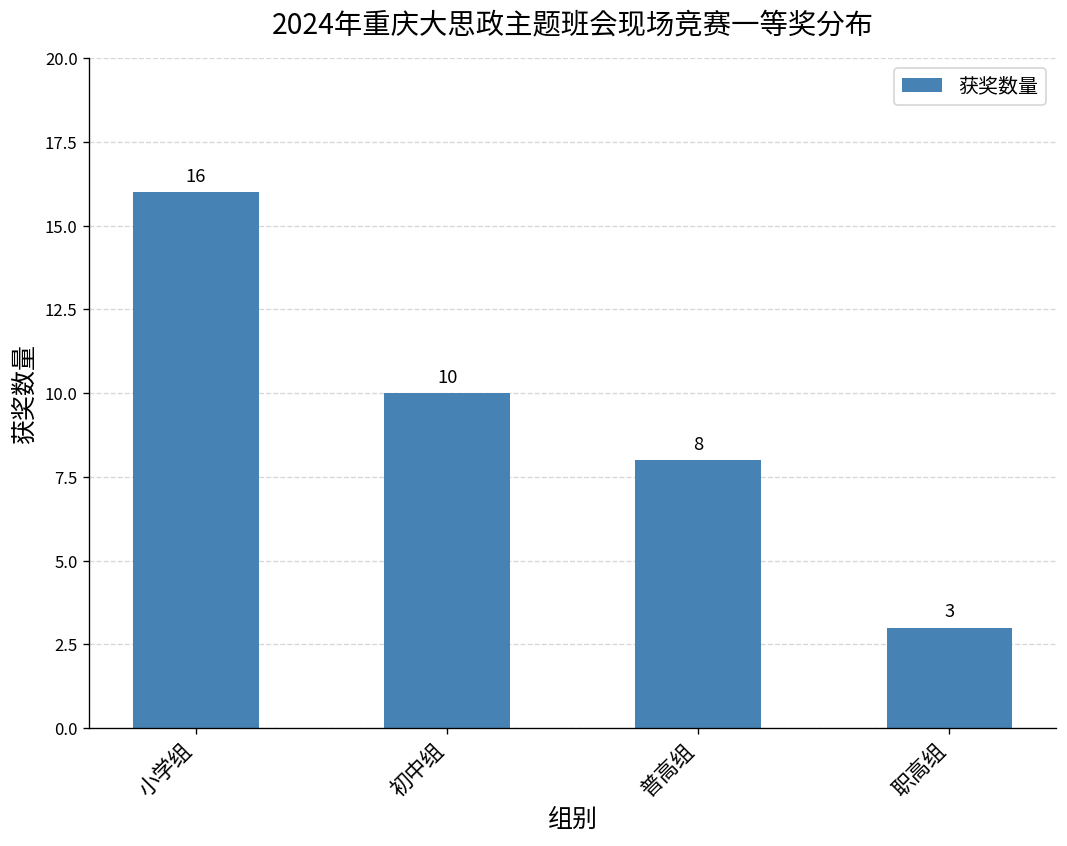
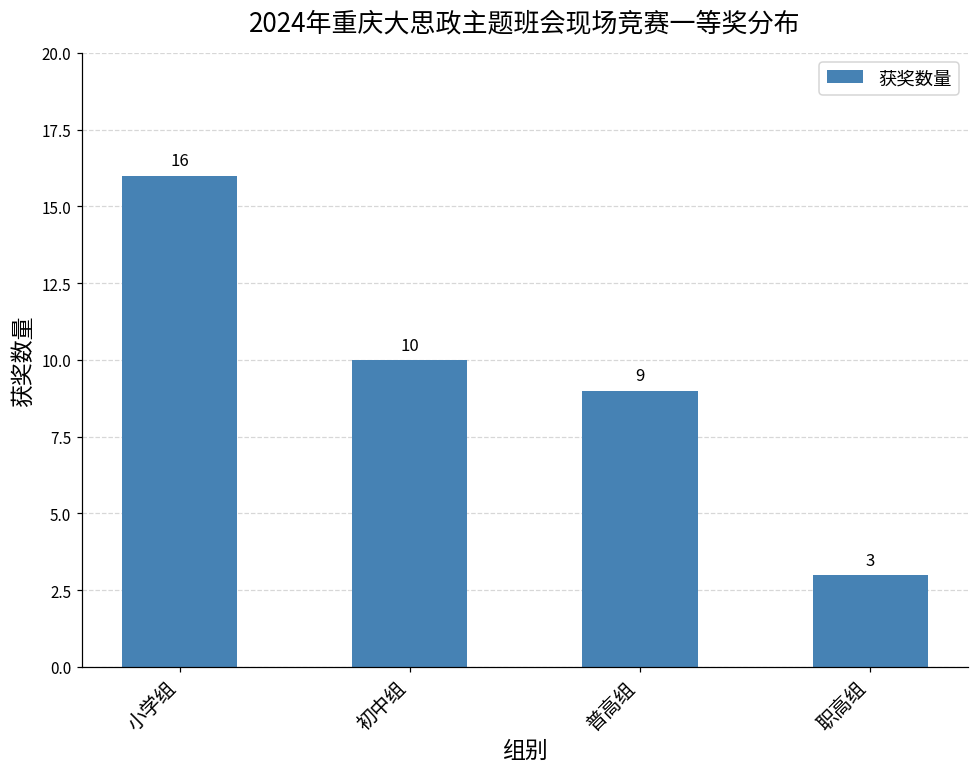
  {
    "小学组": 16,
    "初中组": 10,
-   "普高组": 8,
+   "普高组": 9,
    "职高组": 3
  }
